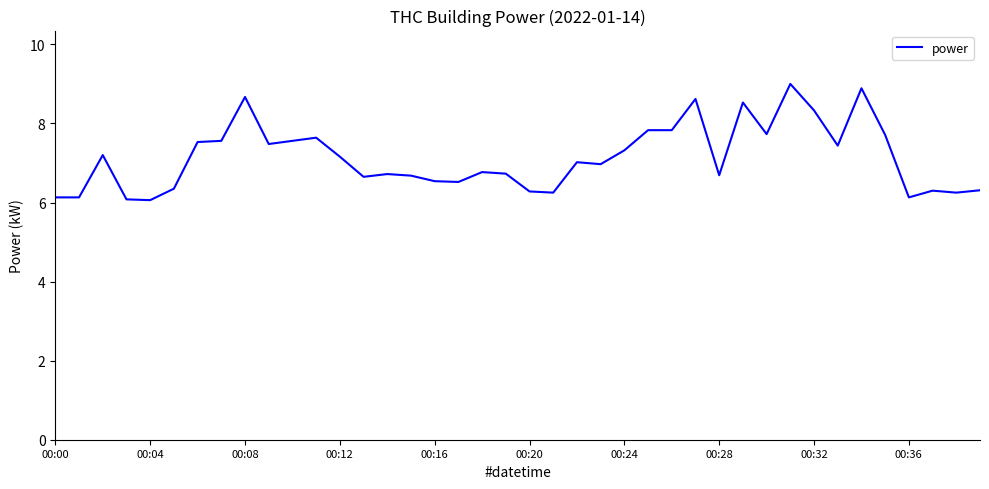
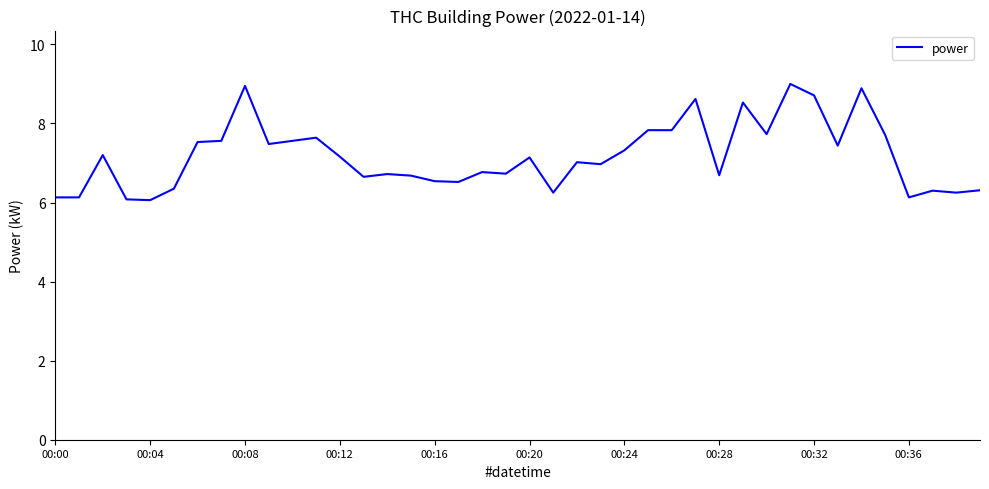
  {
    "00:00": 6.1,
    "00:04": 6.1,
-   "00:08": 8.7,
+   "00:08": 9.0,
    "00:12": 7.2,
    "00:16": 6.5,
-   "00:20": 6.3,
+   "00:20": 7.1,
    "00:24": 7.3,
    "00:28": 6.7,
-   "00:32": 8.3,
+   "00:32": 8.7,
    "00:36": 6.1
  }
